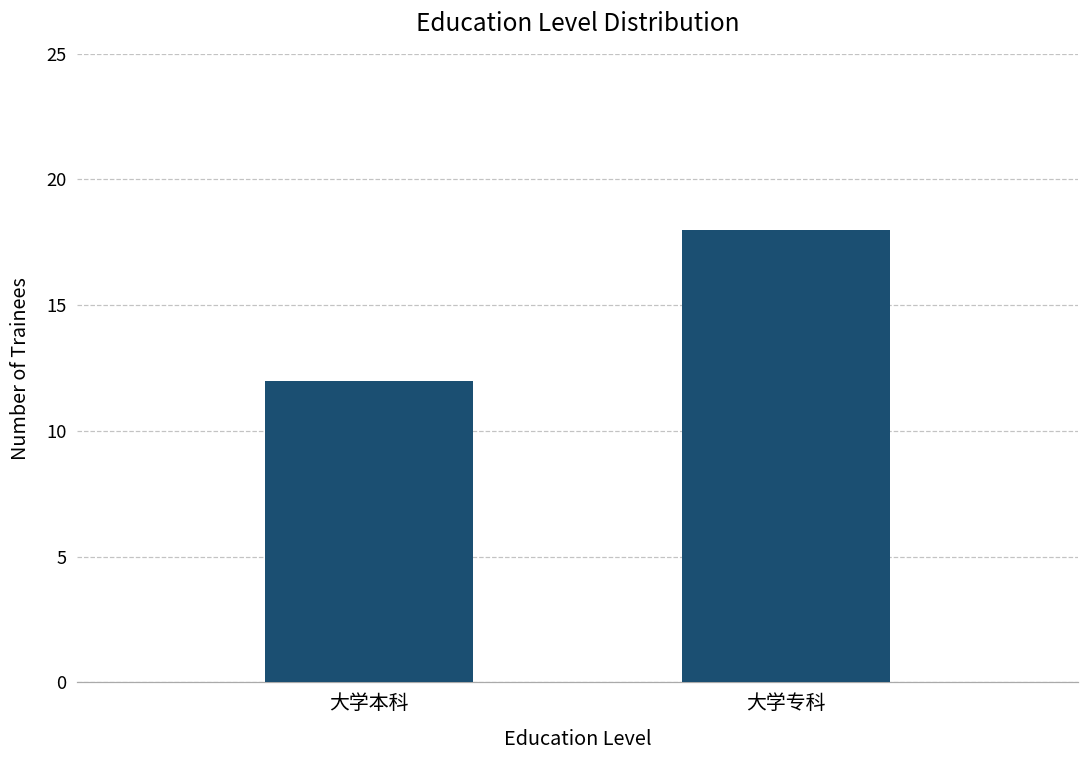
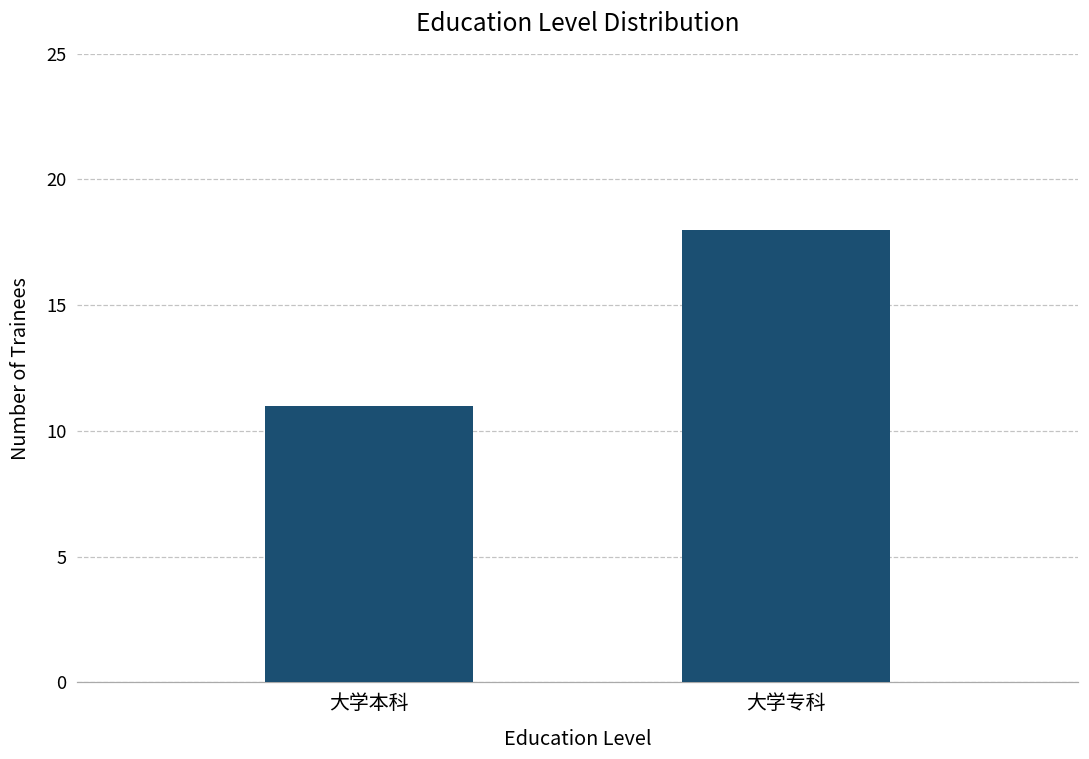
  {
-   "大学本科": 12,
+   "大学本科": 11,
    "大学专科": 18
  }
